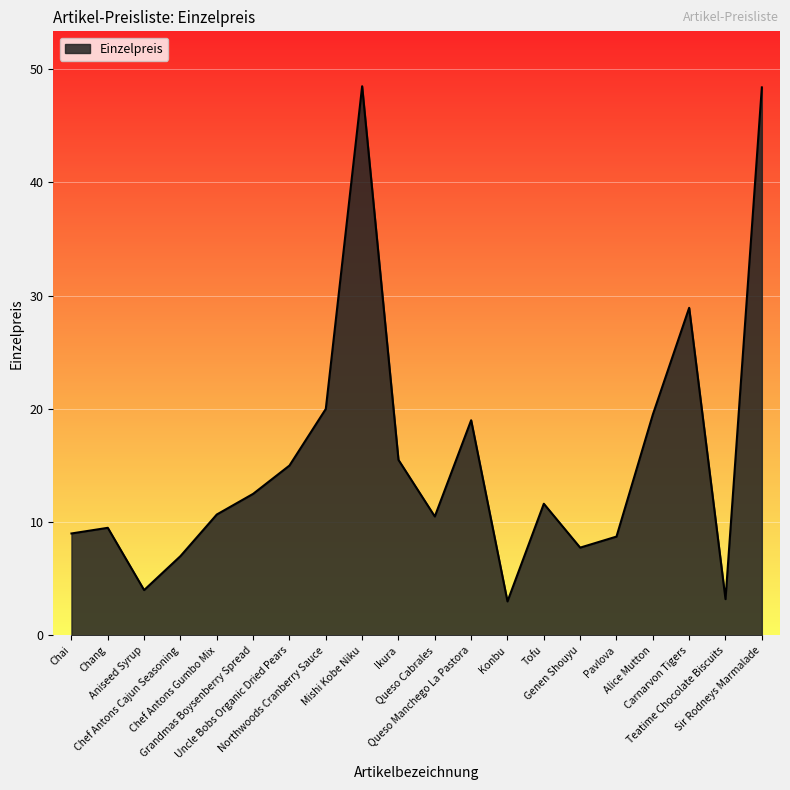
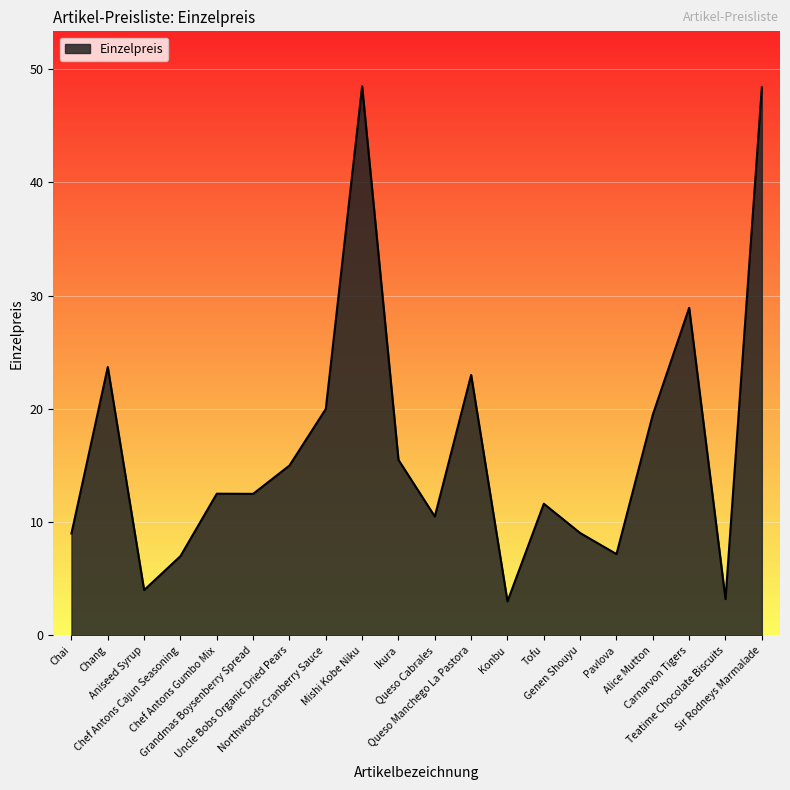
  {
    "Chai": 9.0,
-   "Chang": 9.5,
+   "Chang": 23.7,
    "Aniseed Syrup": 4.0,
    "Chef Antons Cajun Seasoning": 7.0,
-   "Chef Antons Gumbo Mix": 10.7,
+   "Chef Antons Gumbo Mix": 12.5,
    "Grandmas Boysenberry Spread": 12.5,
    "Uncle Bobs Organic Dried Pears": 15.0,
    "Northwoods Cranberry Sauce": 20.0,
    "Mishi Kobe Niku": 48.5,
    "Ikura": 15.5,
    "Queso Cabrales": 10.5,
-   "Queso Manchego La Pastora": 19,
+   "Queso Manchego La Pastora": 23,
    "Konbu": 3.0,
    "Tofu": 11.6,
-   "Genen Shouyu": 7.8,
-   "Pavlova": 8.7,
+   "Genen Shouyu": 9.0,
+   "Pavlova": 7.2,
    "Alice Mutton": 19.5,
    "Carnarvon Tigers": 28.9,
    "Teatime Chocolate Biscuits": 3.2,
    "Sir Rodneys Marmalade": 48.4
  }
